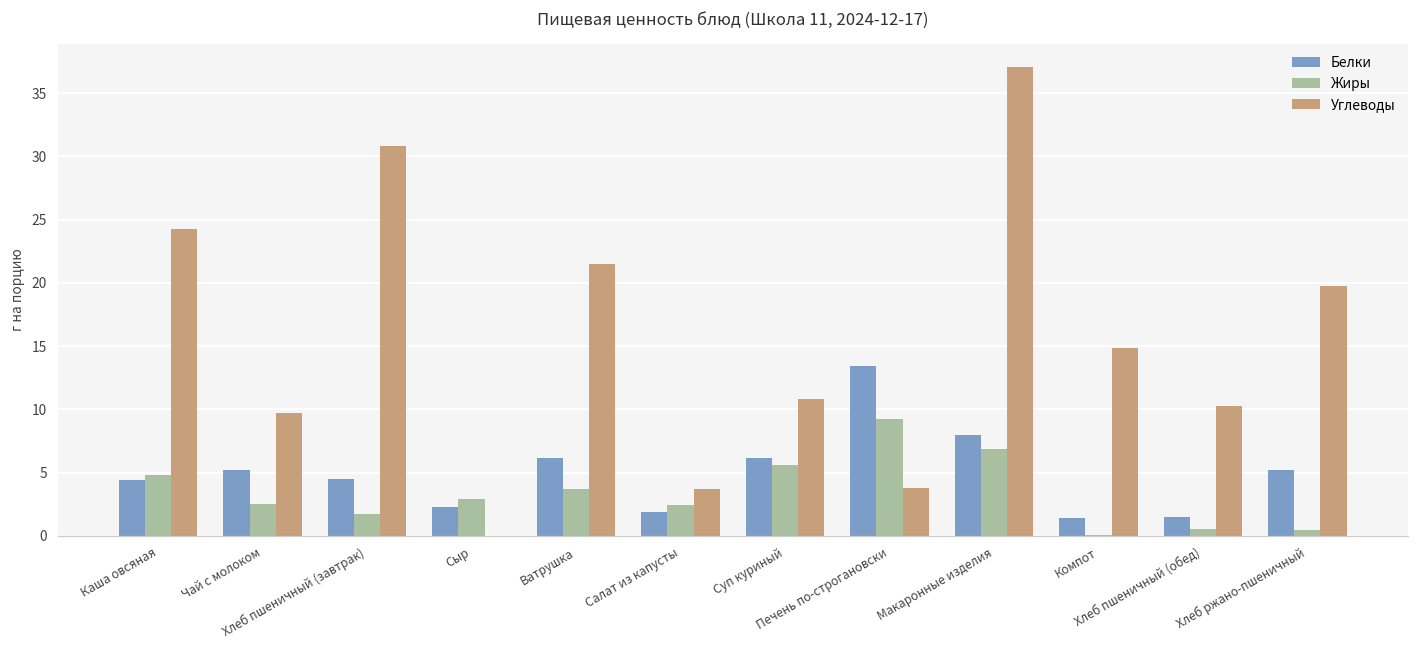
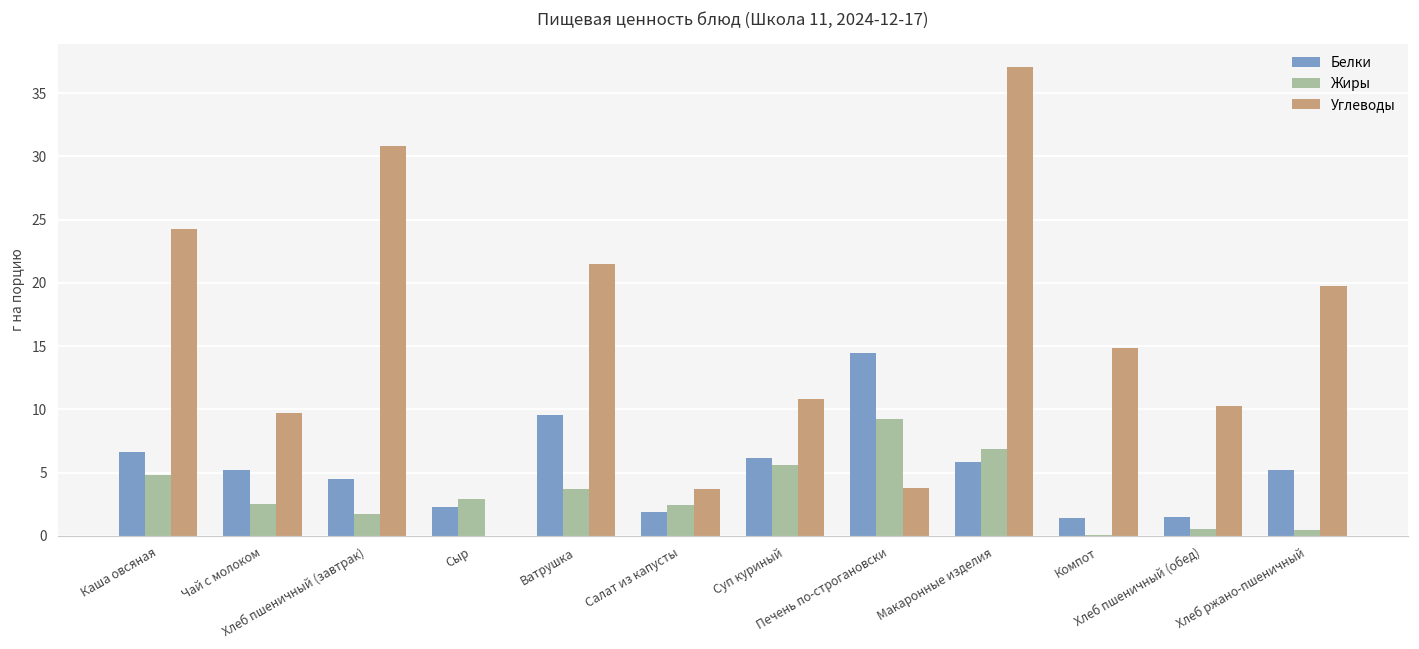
  {
    "Белки": {
-     "Каша овсяная": 4.4,
+     "Каша овсяная": 6.7,
      "Чай с молоком": 5.2,
      "Хлеб пшеничный (завтрак)": 4.5,
      "Сыр": 2.3,
-     "Ватрушка": 6.2,
+     "Ватрушка": 9.6,
      "Салат из капусты": 1.9,
      "Суп куриный": 6.1,
-     "Печень по-строгановски": 13.4,
-     "Макаронные изделия": 8.0,
+     "Печень по-строгановски": 14.4,
+     "Макаронные изделия": 5.8,
      "Компот": 1.4,
      "Хлеб пшеничный (обед)": 1.5,
      "Хлеб ржано-пшеничный": 5.2
    }
  }
